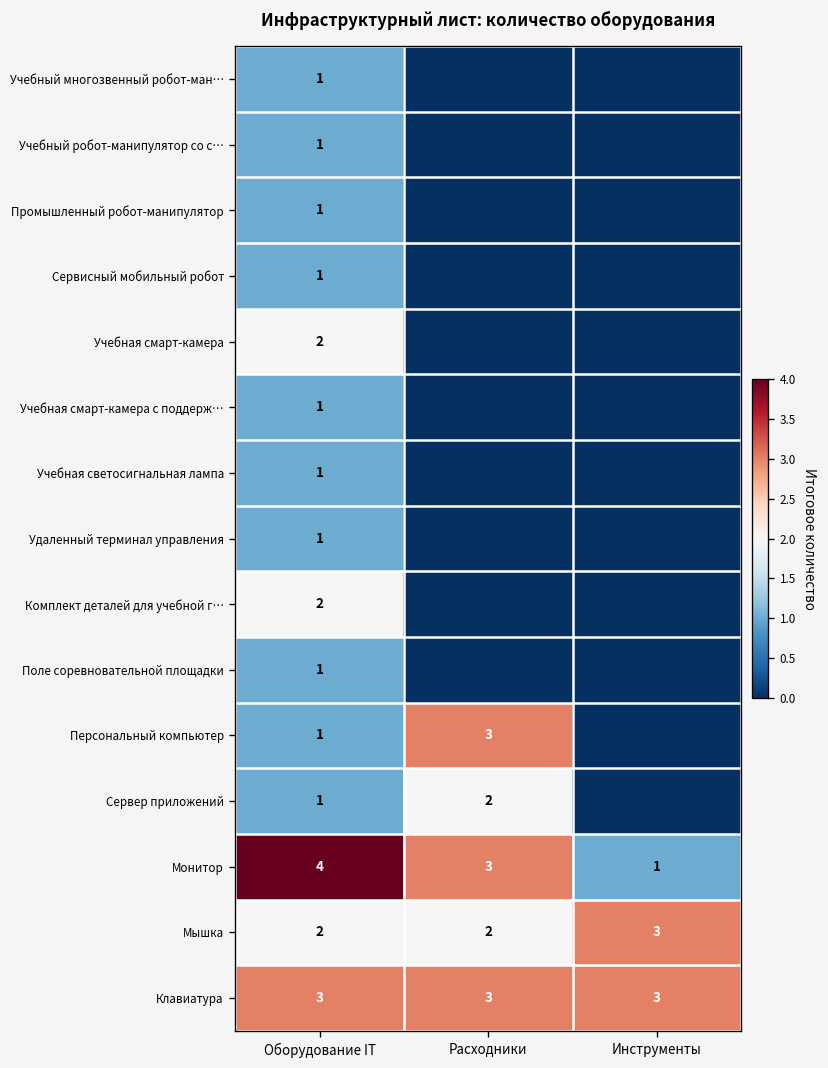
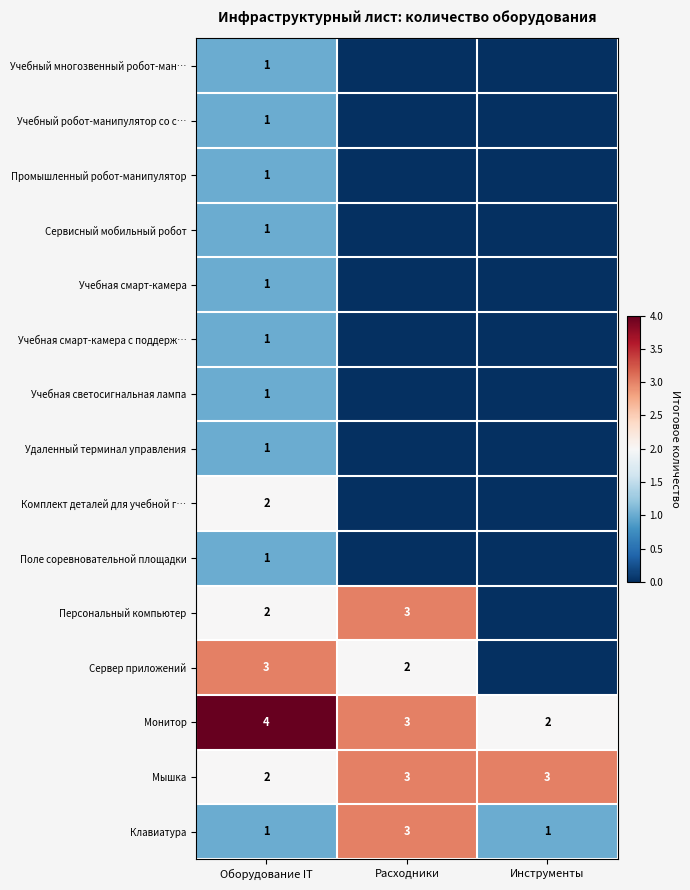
  {
    "Учебный многозвенный робот-ман…": {
      "Оборудование IT": 1
    },
    "Учебный робот-манипулятор со с…": {
      "Оборудование IT": 1
    },
    "Промышленный робот-манипулятор": {
      "Оборудование IT": 1
    },
    "Сервисный мобильный робот": {
      "Оборудование IT": 1
    },
    "Учебная смарт-камера": {
-     "Оборудование IT": 2
+     "Оборудование IT": 1
    },
    "Учебная смарт-камера с поддерж…": {
      "Оборудование IT": 1
    },
    "Учебная светосигнальная лампа": {
      "Оборудование IT": 1
    },
    "Удаленный терминал управления": {
      "Оборудование IT": 1
    },
    "Комплект деталей для учебной г…": {
      "Оборудование IT": 2
    },
    "Поле соревновательной площадки": {
      "Оборудование IT": 1
    },
    "Персональный компьютер": {
-     "Оборудование IT": 1,
+     "Оборудование IT": 2,
      "Расходники": 3
    },
    "Сервер приложений": {
-     "Оборудование IT": 1,
+     "Оборудование IT": 3,
      "Расходники": 2
    },
    "Монитор": {
      "Оборудование IT": 4,
      "Расходники": 3,
-     "Инструменты": 1
+     "Инструменты": 2
    },
    "Мышка": {
      "Оборудование IT": 2,
-     "Расходники": 2,
+     "Расходники": 3,
      "Инструменты": 3
    },
    "Клавиатура": {
-     "Оборудование IT": 3,
+     "Оборудование IT": 1,
      "Расходники": 3,
-     "Инструменты": 3
+     "Инструменты": 1
    }
  }
